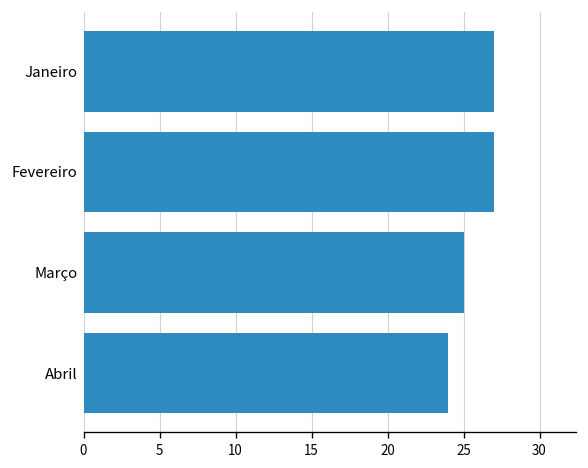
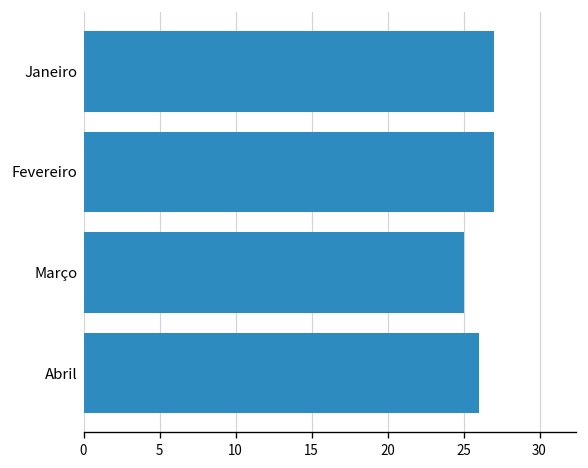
  {
    "Janeiro": 27,
    "Fevereiro": 27,
    "Março": 25,
-   "Abril": 24
+   "Abril": 26
  }
